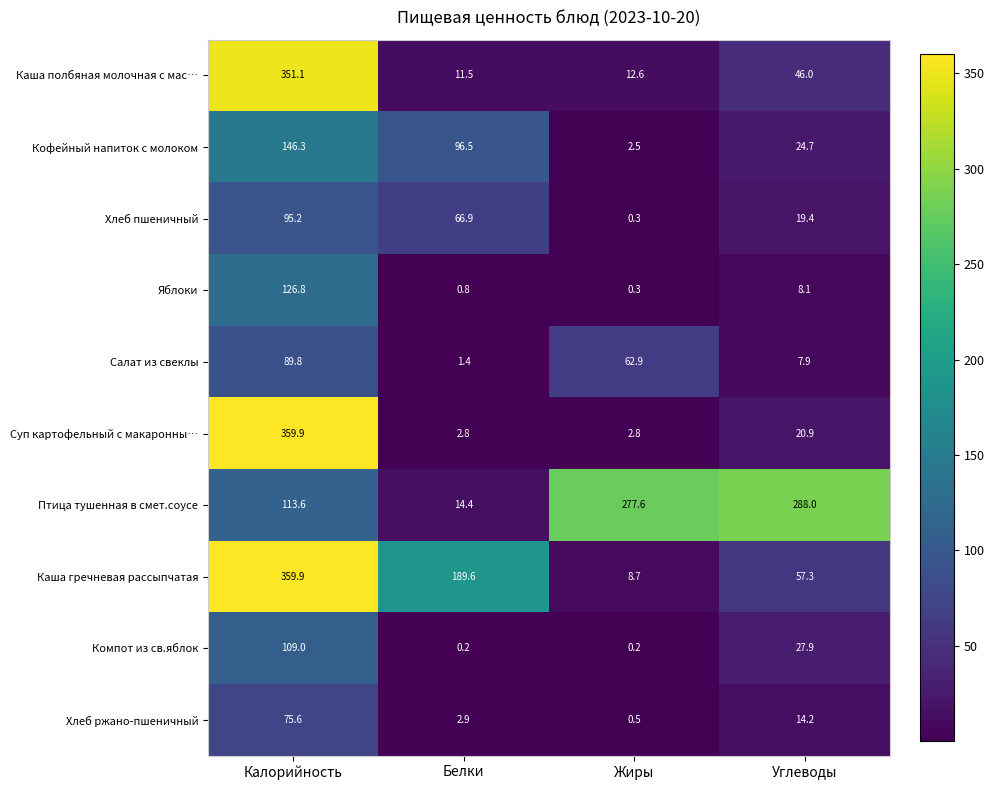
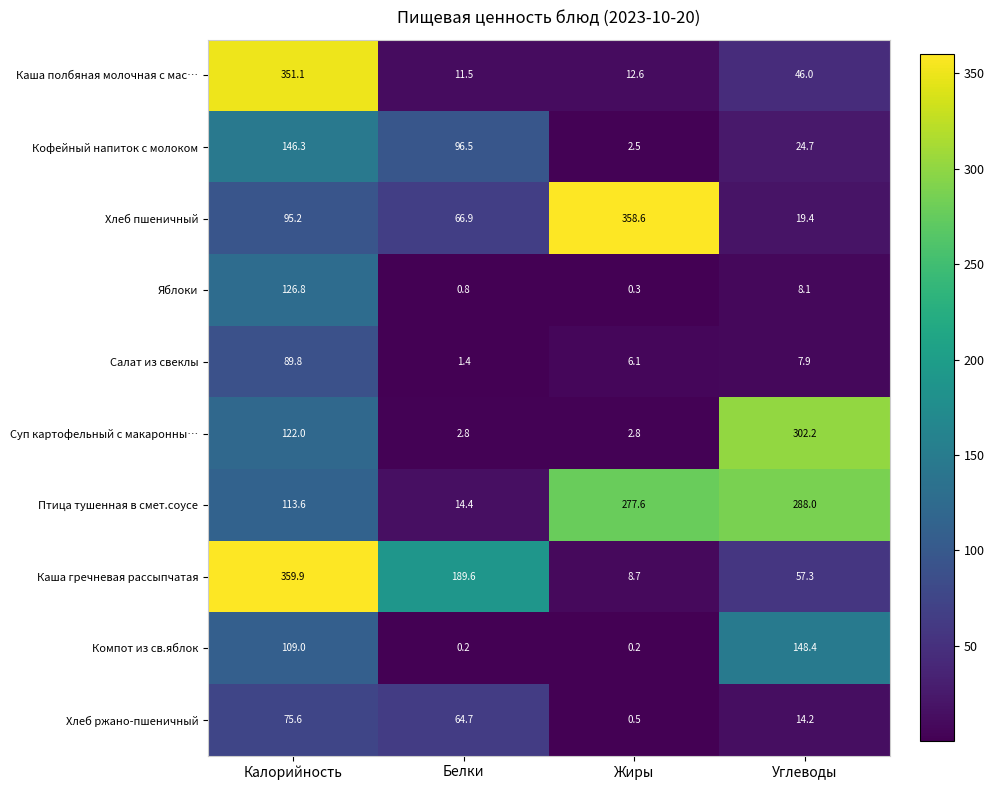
  {
    "Каша полбяная молочная с мас…": {
      "Калорийность": 351.1,
      "Белки": 11.5,
      "Жиры": 12.6,
      "Углеводы": 46.0
    },
    "Кофейный напиток с молоком": {
      "Калорийность": 146.3,
      "Белки": 96.5,
      "Жиры": 2.5,
      "Углеводы": 24.7
    },
    "Хлеб пшеничный": {
      "Калорийность": 95.2,
      "Белки": 66.9,
-     "Жиры": 0.3,
+     "Жиры": 358.6,
      "Углеводы": 19.4
    },
    "Яблоки": {
      "Калорийность": 126.8,
      "Белки": 0.8,
      "Жиры": 0.3,
      "Углеводы": 8.1
    },
    "Салат из свеклы": {
      "Калорийность": 89.8,
      "Белки": 1.4,
-     "Жиры": 62.9,
+     "Жиры": 6.1,
      "Углеводы": 7.9
    },
    "Суп картофельный с макаронны…": {
-     "Калорийность": 359.9,
+     "Калорийность": 122.0,
      "Белки": 2.8,
      "Жиры": 2.8,
-     "Углеводы": 20.9
+     "Углеводы": 302.2
    },
    "Птица тушенная в смет.соусе": {
      "Калорийность": 113.6,
      "Белки": 14.4,
      "Жиры": 277.6,
      "Углеводы": 288.0
    },
    "Каша гречневая рассыпчатая": {
      "Калорийность": 359.9,
      "Белки": 189.6,
      "Жиры": 8.7,
      "Углеводы": 57.3
    },
    "Компот из св.яблок": {
      "Калорийность": 109.0,
      "Белки": 0.2,
      "Жиры": 0.2,
-     "Углеводы": 27.9
+     "Углеводы": 148.4
    },
    "Хлеб ржано-пшеничный": {
      "Калорийность": 75.6,
-     "Белки": 2.9,
+     "Белки": 64.7,
      "Жиры": 0.5,
      "Углеводы": 14.2
    }
  }
